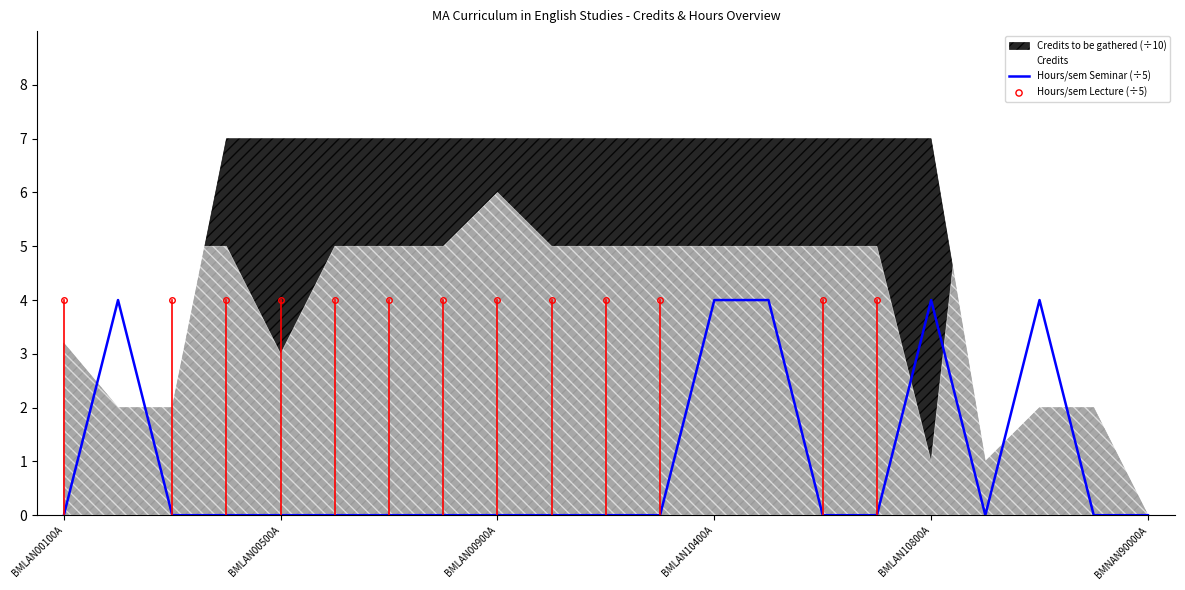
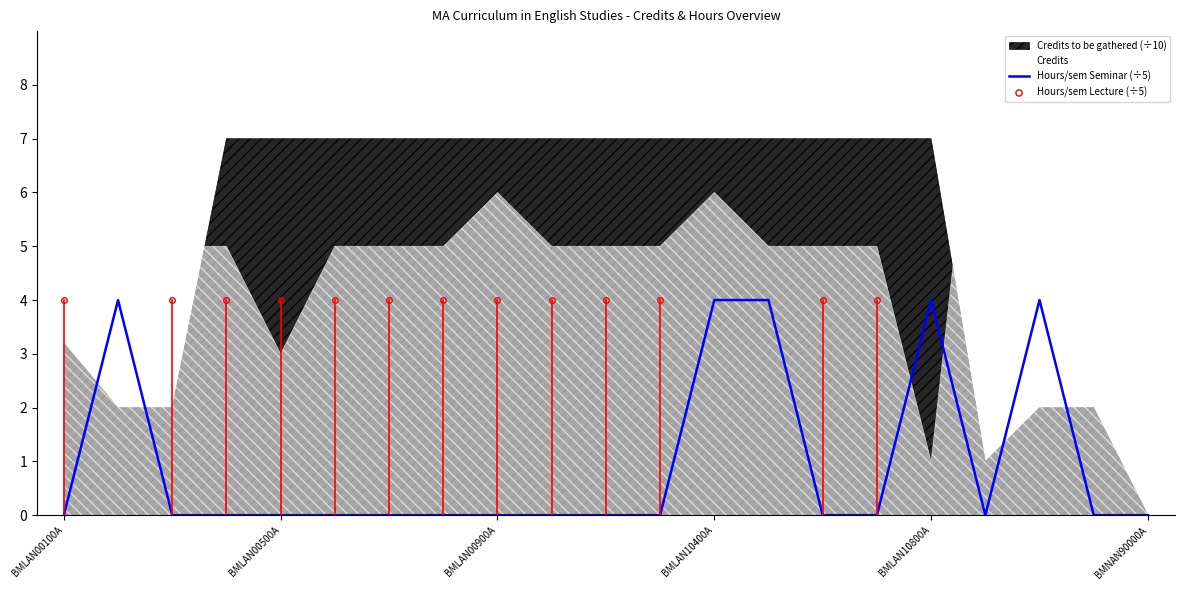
  {
    "Credits to be gathered (÷10)": {
      "BMLAN00500A": 7,
      "BMLAN00900A": 7,
      "BMLAN10400A": 7,
      "BMLAN10800A": 7
    },
    "Hours/sem Seminar (÷5)": {
      "BMLAN10400A": 4,
      "BMLAN10800A": 4
    },
    "Credits": {
      "BMLAN00100A": 7,
      "BMLAN00500A": 3,
      "BMLAN00900A": 6,
-     "BMLAN10400A": 5,
+     "BMLAN10400A": 6,
      "BMLAN10800A": 1,
      "BMNAN90000A": 1
    }
  }
